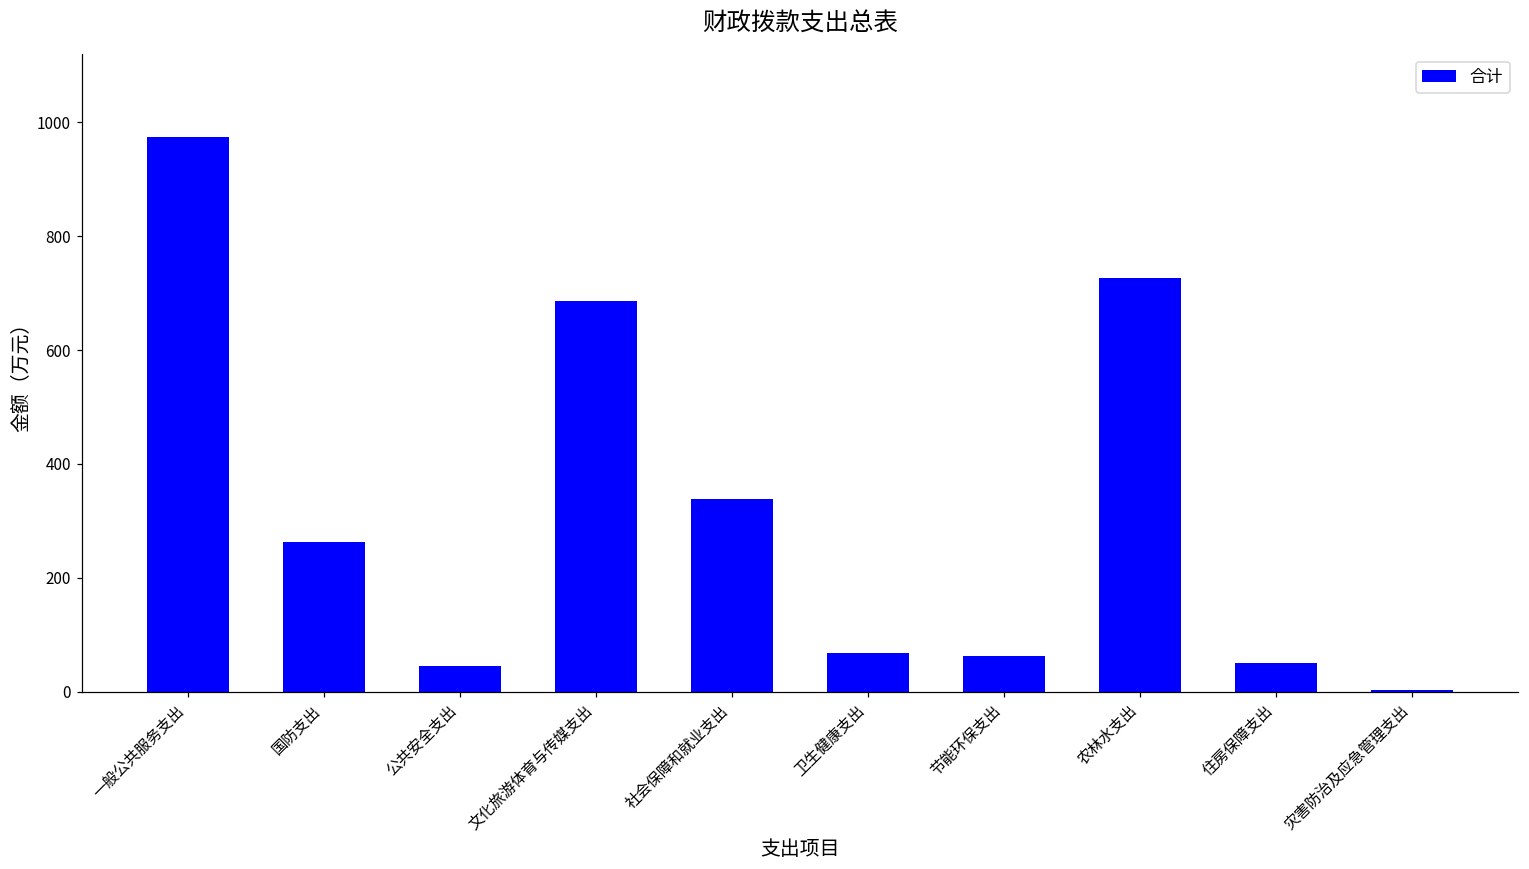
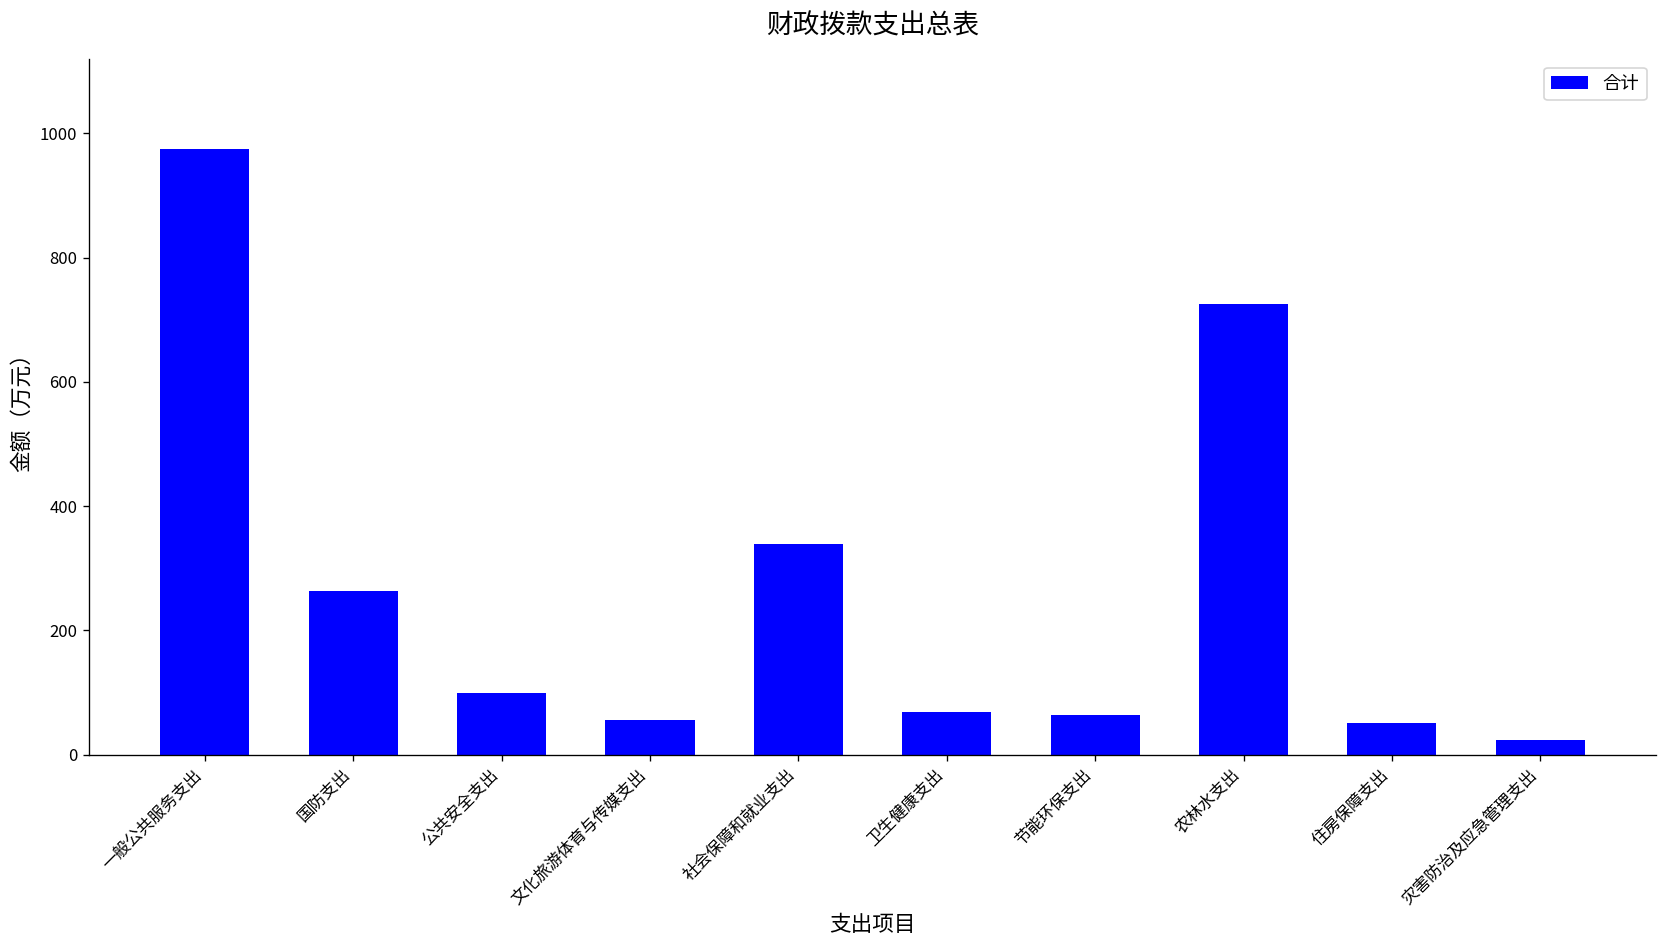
  {
    "一般公共服务支出": 970,
    "国防支出": 260,
-   "公共安全支出": 40,
-   "文化旅游体育与传媒支出": 690,
+   "公共安全支出": 100,
+   "文化旅游体育与传媒支出": 60,
    "社会保障和就业支出": 340,
    "卫生健康支出": 70,
    "节能环保支出": 60,
    "农林水支出": 730,
    "住房保障支出": 50,
-   "灾害防治及应急管理支出": 0
+   "灾害防治及应急管理支出": 20
  }
